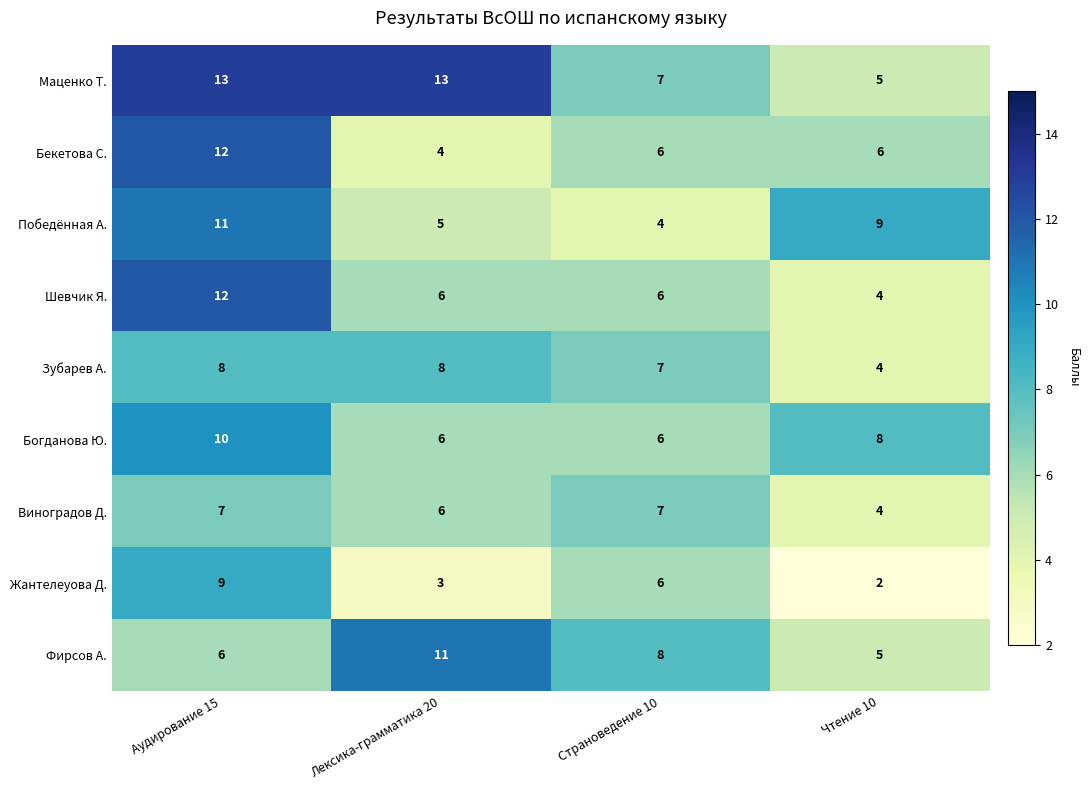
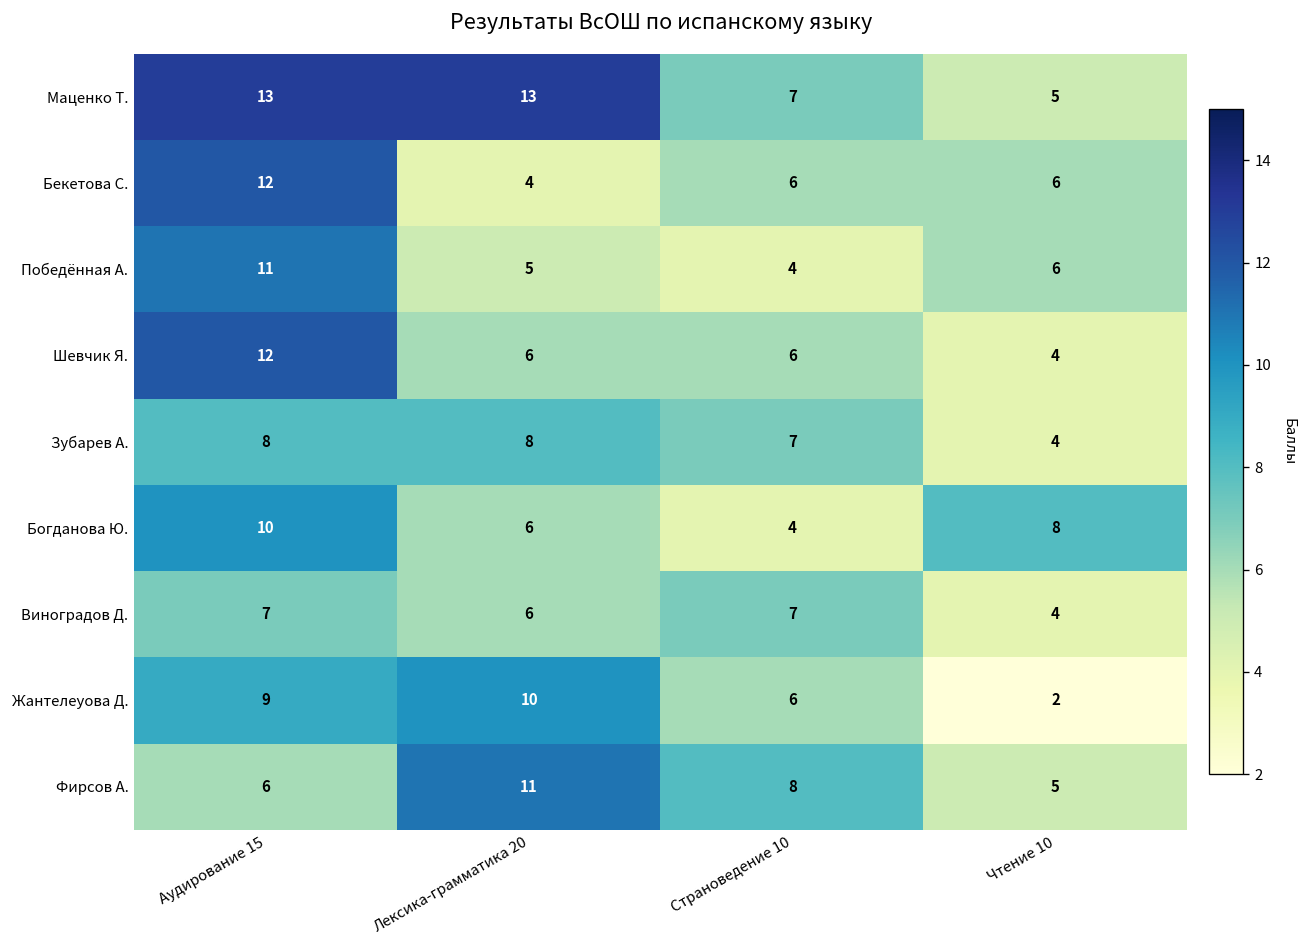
  {
    "Маценко Т.": {
      "Аудирование 15": 13,
      "Лексика-грамматика 20": 13,
      "Страноведение 10": 7,
      "Чтение 10": 5
    },
    "Бекетова С.": {
      "Аудирование 15": 12,
      "Лексика-грамматика 20": 4,
      "Страноведение 10": 6,
      "Чтение 10": 6
    },
    "Победённая А.": {
      "Аудирование 15": 11,
      "Лексика-грамматика 20": 5,
      "Страноведение 10": 4,
-     "Чтение 10": 9
+     "Чтение 10": 6
    },
    "Шевчик Я.": {
      "Аудирование 15": 12,
      "Лексика-грамматика 20": 6,
      "Страноведение 10": 6,
      "Чтение 10": 4
    },
    "Зубарев А.": {
      "Аудирование 15": 8,
      "Лексика-грамматика 20": 8,
      "Страноведение 10": 7,
      "Чтение 10": 4
    },
    "Богданова Ю.": {
      "Аудирование 15": 10,
      "Лексика-грамматика 20": 6,
-     "Страноведение 10": 6,
+     "Страноведение 10": 4,
      "Чтение 10": 8
    },
    "Виноградов Д.": {
      "Аудирование 15": 7,
      "Лексика-грамматика 20": 6,
      "Страноведение 10": 7,
      "Чтение 10": 4
    },
    "Жантелеуова Д.": {
      "Аудирование 15": 9,
-     "Лексика-грамматика 20": 3,
+     "Лексика-грамматика 20": 10,
      "Страноведение 10": 6,
      "Чтение 10": 2
    },
    "Фирсов А.": {
      "Аудирование 15": 6,
      "Лексика-грамматика 20": 11,
      "Страноведение 10": 8,
      "Чтение 10": 5
    }
  }
